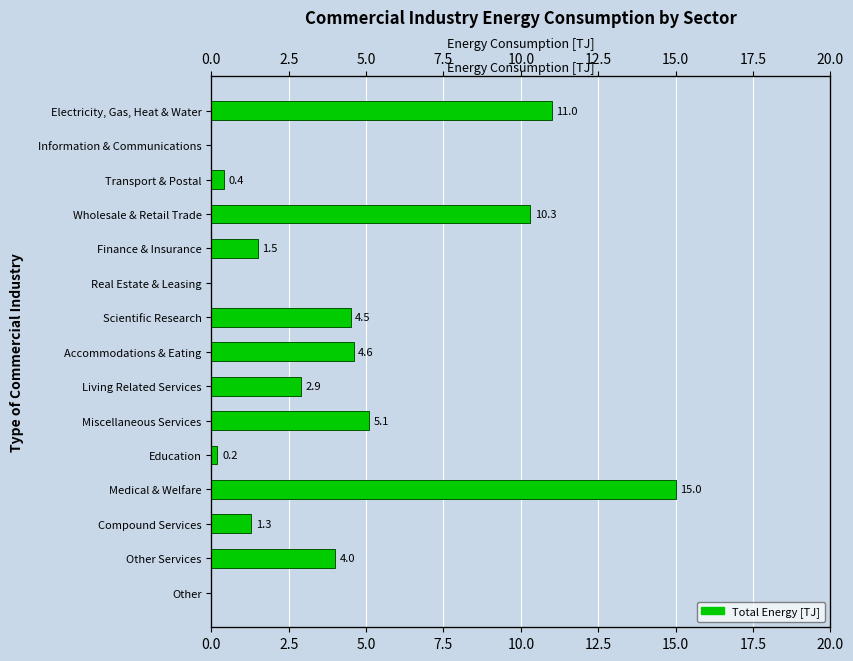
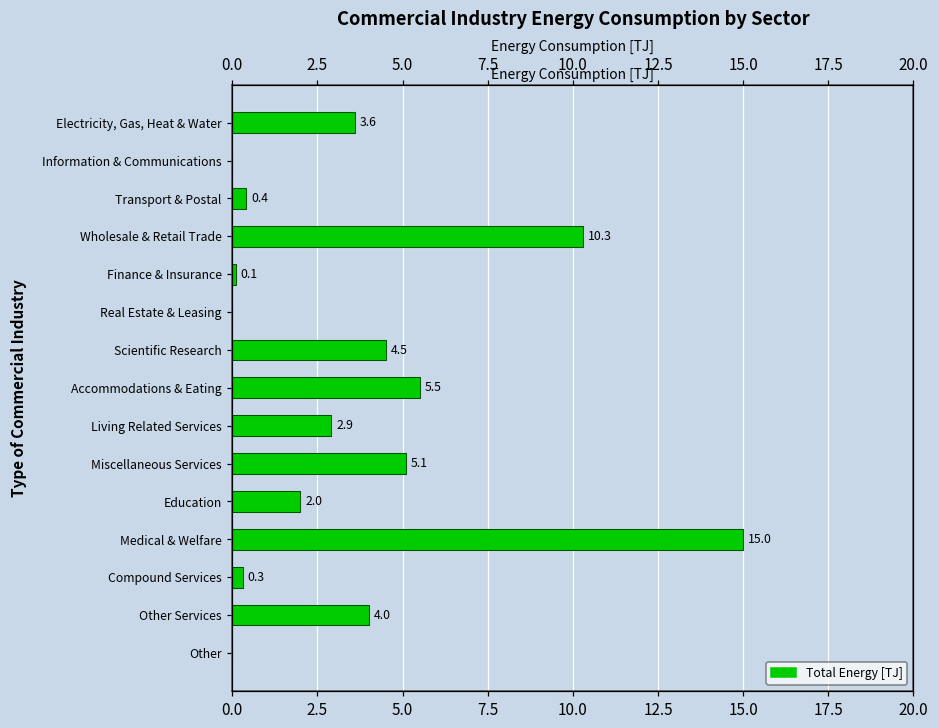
  {
-   "Electricity, Gas, Heat & Water": 11.0,
+   "Electricity, Gas, Heat & Water": 3.6,
    "Transport & Postal": 0.4,
    "Wholesale & Retail Trade": 10.3,
-   "Finance & Insurance": 1.5,
+   "Finance & Insurance": 0.1,
    "Scientific Research": 4.5,
-   "Accommodations & Eating": 4.6,
+   "Accommodations & Eating": 5.5,
    "Living Related Services": 2.9,
    "Miscellaneous Services": 5.1,
-   "Education": 0.2,
+   "Education": 2.0,
    "Medical & Welfare": 15.0,
-   "Compound Services": 1.3,
+   "Compound Services": 0.3,
    "Other Services": 4.0
  }
